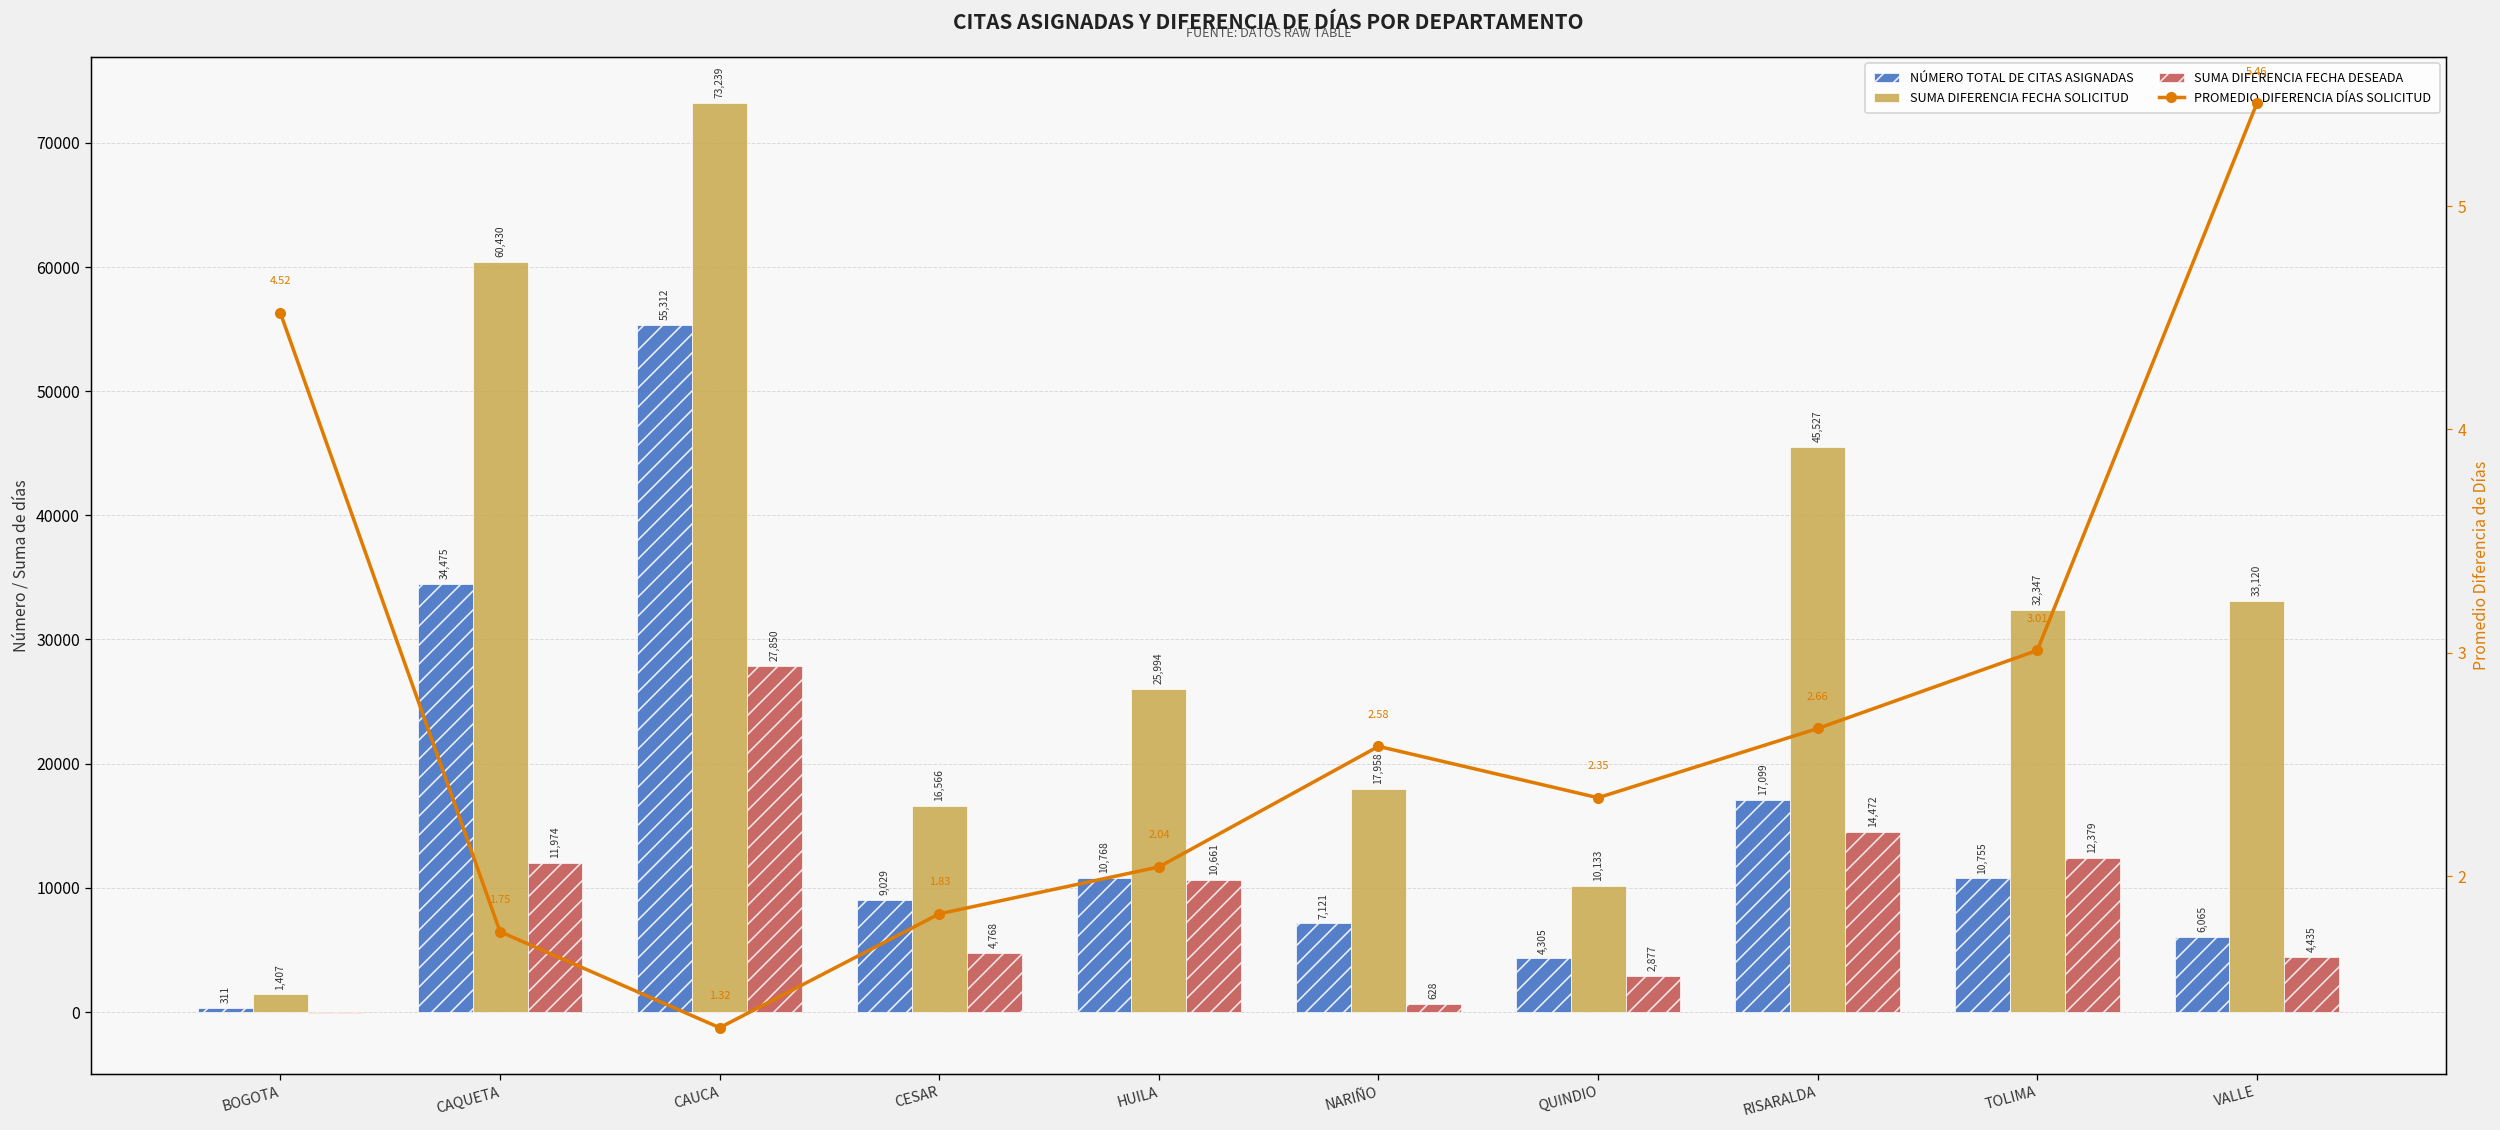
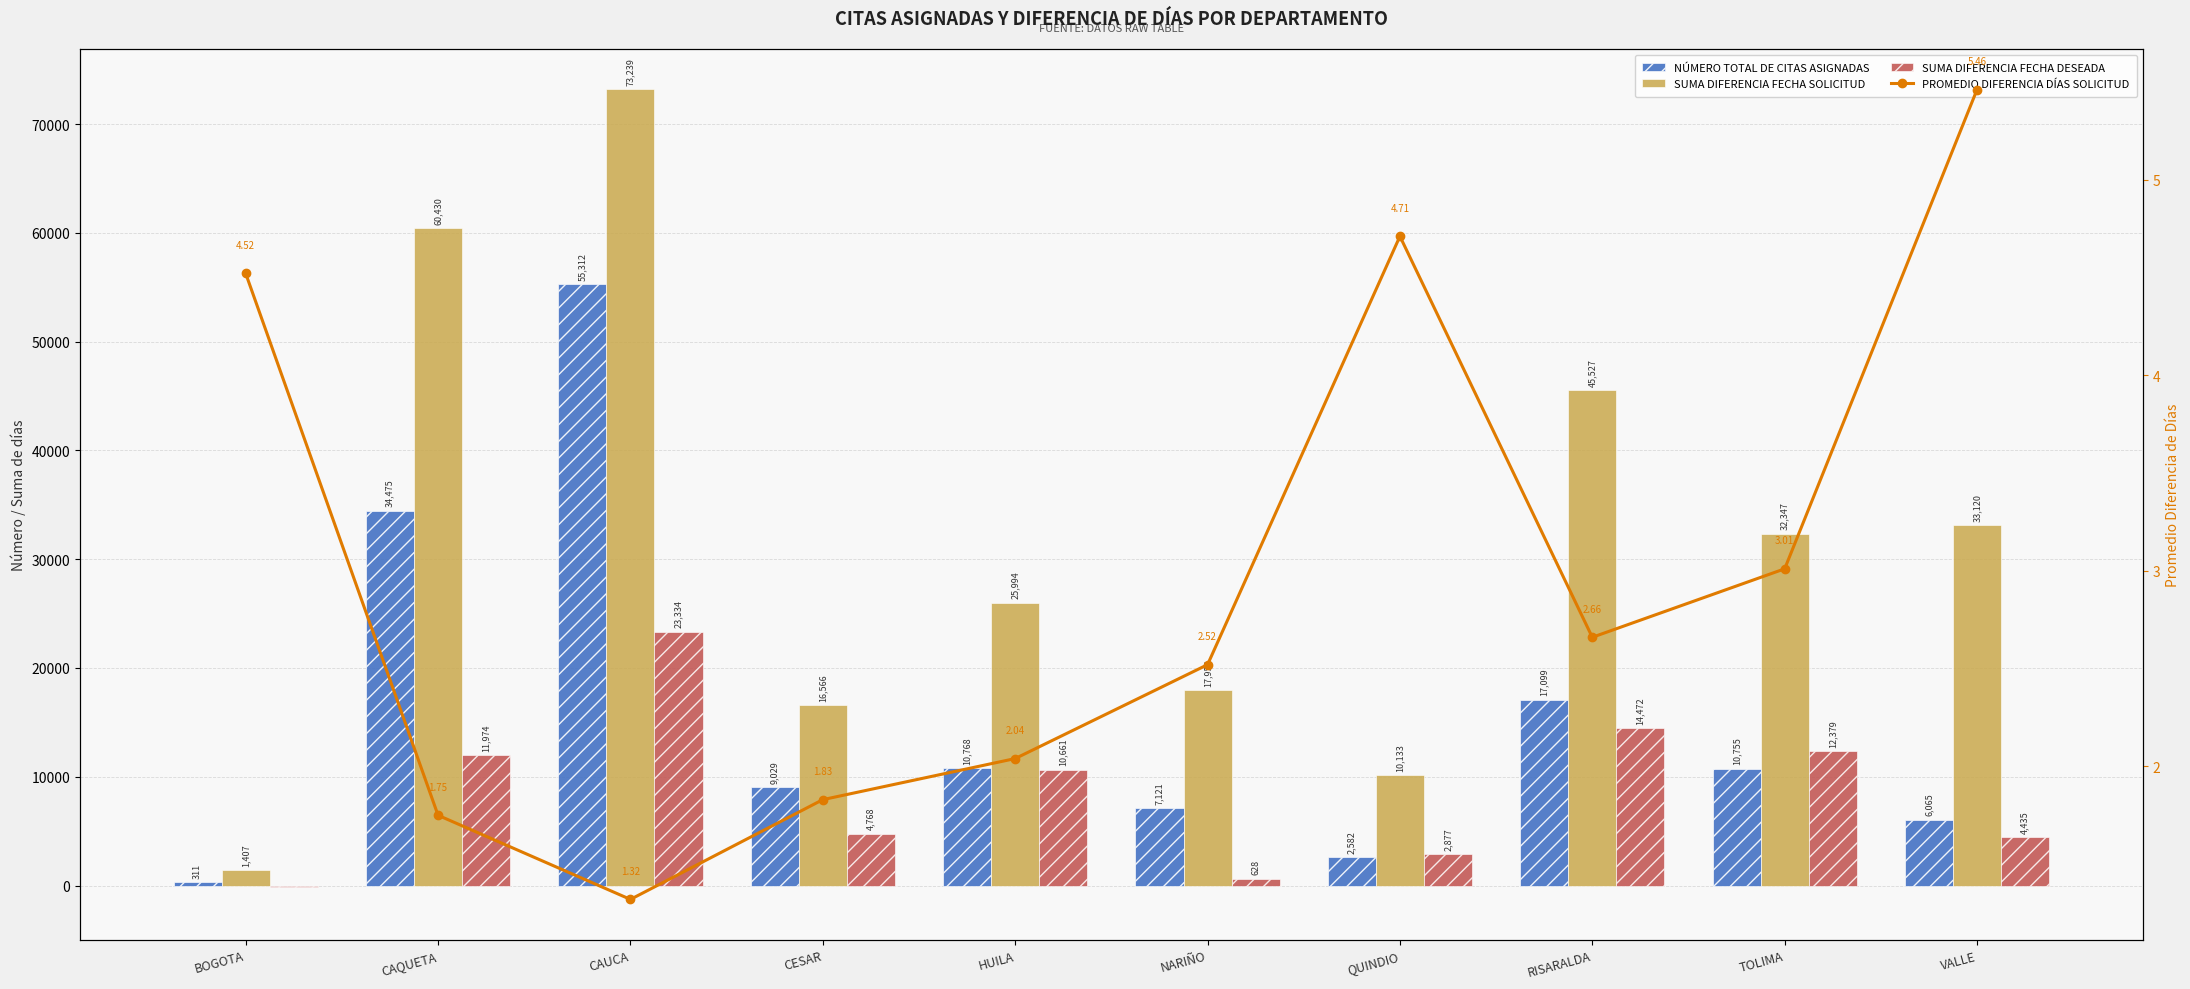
  {
    "NÚMERO TOTAL DE CITAS ASIGNADAS": {
      "BOGOTA": "311",
      "CAQUETA": "34,475",
      "CAUCA": "55,312",
      "CESAR": "9,029",
      "HUILA": "10,768",
      "NARIÑO": "7,121",
-     "QUINDIO": "4,305",
+     "QUINDIO": "2,582",
      "RISARALDA": "17,099",
      "TOLIMA": "10,755",
      "VALLE": "6,065"
    },
    "SUMA DIFERENCIA FECHA SOLICITUD": {
      "BOGOTA": "1,407",
      "CAQUETA": "60,430",
      "CAUCA": "73,239",
      "CESAR": "16,566",
      "HUILA": "25,994",
      "NARIÑO": "17,958",
      "QUINDIO": "10,133",
      "RISARALDA": "45,527",
      "TOLIMA": "32,347",
      "VALLE": "33,120"
    },
    "SUMA DIFERENCIA FECHA DESEADA": {
      "CAQUETA": "11,974",
-     "CAUCA": "27,850",
+     "CAUCA": "23,334",
      "CESAR": "4,768",
      "HUILA": "10,661",
      "NARIÑO": "628",
      "QUINDIO": "2,877",
      "RISARALDA": "14,472",
      "TOLIMA": "12,379",
      "VALLE": "4,435"
    },
    "PROMEDIO DIFERENCIA DÍAS SOLICITUD": {
      "BOGOTA": "4.52",
      "CAQUETA": "1.75",
      "CAUCA": "1.32",
      "CESAR": "1.83",
      "HUILA": "2.04",
-     "NARIÑO": "2.58",
-     "QUINDIO": "2.35",
+     "NARIÑO": "2.52",
+     "QUINDIO": "4.71",
      "RISARALDA": "2.66",
      "TOLIMA": "3.01"
    }
  }
